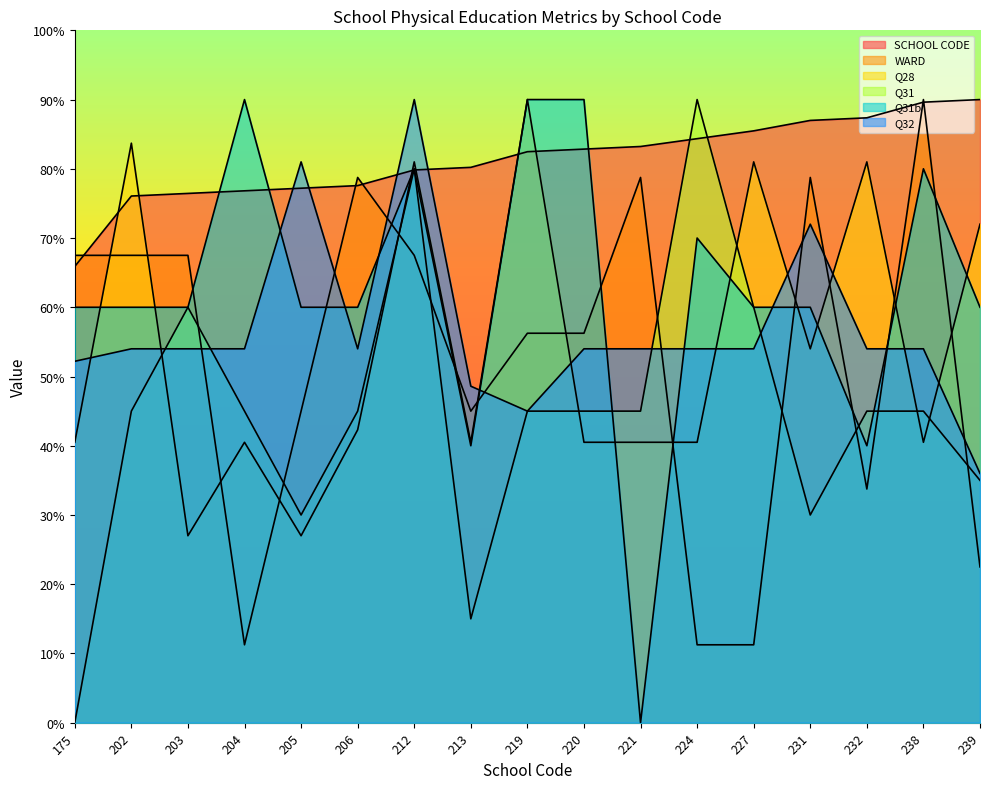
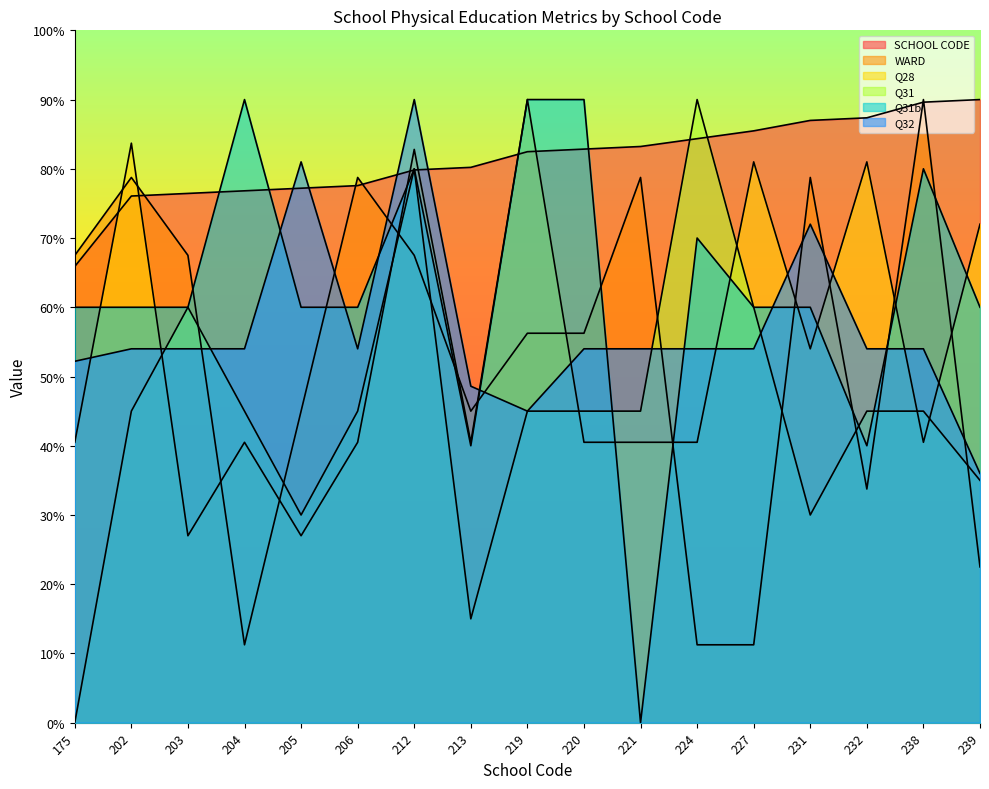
  {
    "SCHOOL CODE": {
      "175": "66%",
      "202": "76%",
      "203": "76%",
      "204": "77%",
      "205": "77%",
      "206": "78%",
      "213": "80%",
      "219": "82%",
      "220": "83%",
      "221": "83%",
      "224": "84%",
      "227": "85%",
      "231": "87%",
      "239": "90%"
    },
    "WARD": {
      "175": "68%",
-     "202": "68%",
+     "202": "79%",
      "203": "68%",
      "204": "11%",
      "205": "45%",
      "206": "79%",
      "212": "68%",
      "213": "45%",
      "219": "56%",
      "220": "56%",
      "221": "79%",
      "224": "11%",
      "227": "11%",
      "231": "79%",
      "232": "34%",
      "239": "23%"
    },
    "Q28": {
      "175": "41%",
      "202": "84%",
      "203": "27%",
      "204": "41%",
      "205": "27%",
-     "206": "42%",
-     "212": "81%",
+     "206": "41%",
+     "212": "83%",
      "213": "41%",
      "220": "41%",
      "221": "41%",
      "224": "41%",
      "227": "81%",
      "231": "54%",
      "232": "81%",
      "238": "41%",
      "239": "72%"
    },
    "Q31": {
      "175": "0%",
      "202": "45%",
      "204": "45%",
      "205": "30%",
      "206": "45%",
      "213": "15%",
      "220": "45%",
      "221": "45%",
      "224": "90%",
      "231": "30%",
      "232": "45%",
      "238": "45%",
      "239": "35%"
    },
    "Q31b": {
      "175": "60%",
      "202": "60%",
      "204": "90%",
      "205": "60%",
      "206": "60%",
      "213": "40%",
      "220": "90%",
      "221": "0%",
      "224": "70%",
      "231": "60%",
      "232": "40%",
      "238": "80%",
      "239": "60%"
    },
    "Q32": {
      "175": "52%",
      "202": "54%",
      "203": "54%",
      "204": "54%",
      "205": "81%",
      "206": "54%",
      "212": "90%",
      "213": "49%",
      "220": "54%",
      "221": "54%",
      "224": "54%",
      "227": "54%",
      "231": "72%",
      "232": "54%",
      "238": "54%",
      "239": "36%"
    }
  }
